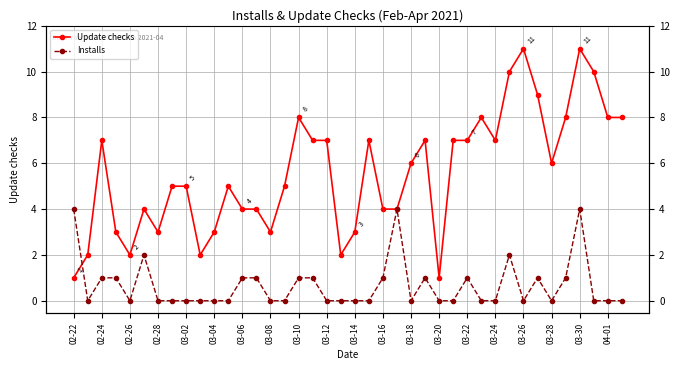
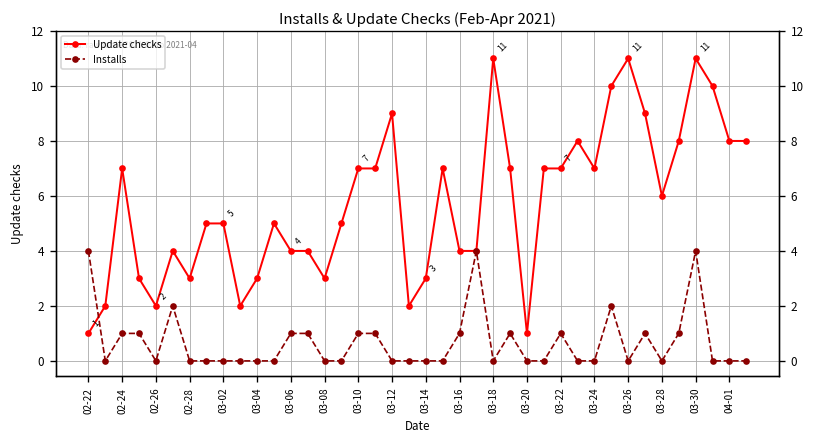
  {
    "Update checks": {
      "02-22": 1,
      "02-26": 2,
      "03-02": 5,
      "03-06": 4,
-     "03-10": 8,
-     "03-12": 7,
+     "03-10": 7,
+     "03-12": 9,
      "03-14": 3,
-     "03-18": 6,
+     "03-18": 11,
      "03-22": 7,
      "03-26": 11,
      "03-30": 11
    },
    "Installs": {
      "02-22": 4,
      "02-26": 0,
      "02-28": 0,
      "03-02": 0,
      "03-04": 0,
      "03-06": 1,
      "03-08": 0,
      "03-10": 1,
      "03-12": 0,
      "03-14": 0,
      "03-16": 1,
      "03-18": 0,
      "03-20": 0,
      "03-22": 1,
      "03-24": 0,
      "03-26": 0,
      "03-28": 0,
      "03-30": 4,
      "04-01": 0
    }
  }
